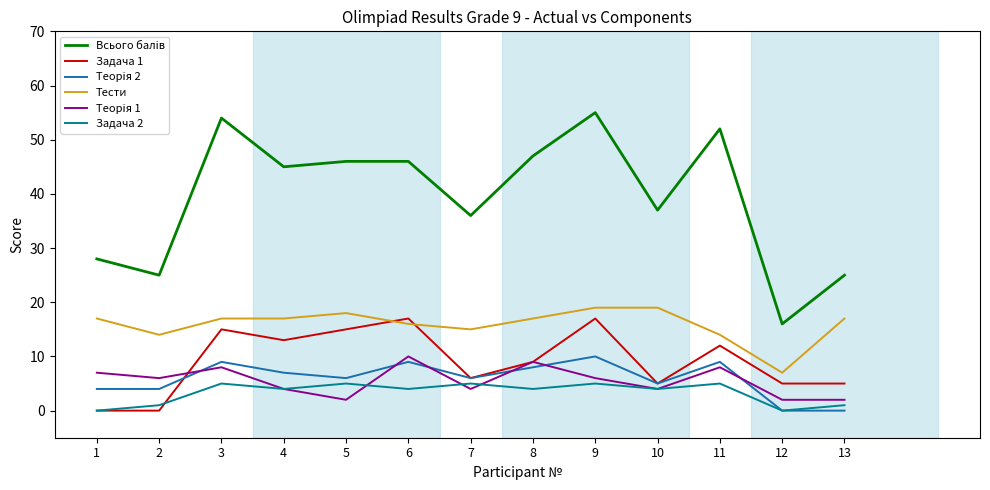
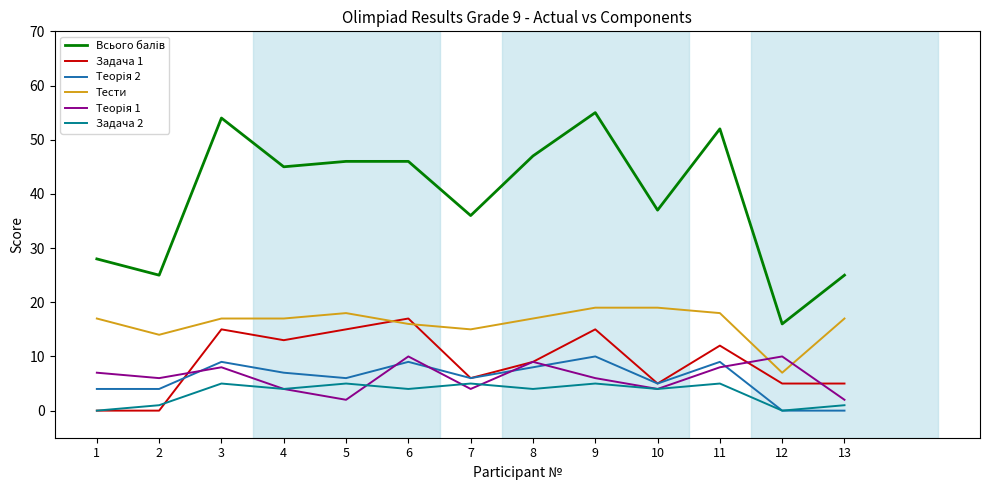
  {
    "Всього балів": {
      "1": 28,
      "2": 25,
      "3": 54,
      "4": 45,
      "5": 46,
      "6": 46,
      "7": 36,
      "8": 47,
      "9": 55,
      "10": 37,
      "11": 52,
      "12": 16,
      "13": 25
    },
    "Задача 1": {
      "2": 0,
      "3": 15,
      "4": 13,
      "5": 15,
      "6": 17,
-     "9": 17,
+     "9": 15,
      "11": 12,
      "12": 5,
      "13": 5
    },
    "Тести": {
      "1": 17,
      "2": 14,
      "3": 17,
      "4": 17,
      "5": 18,
      "6": 16,
      "7": 15,
      "8": 17,
      "9": 19,
      "10": 19,
-     "11": 14,
+     "11": 18,
      "12": 7,
      "13": 17
    },
    "Теорія 1": {
      "1": 7,
      "2": 6,
      "3": 8,
      "5": 2,
      "6": 10,
      "7": 4,
      "9": 6,
      "11": 8,
-     "12": 2,
+     "12": 10,
      "13": 2
    }
  }
